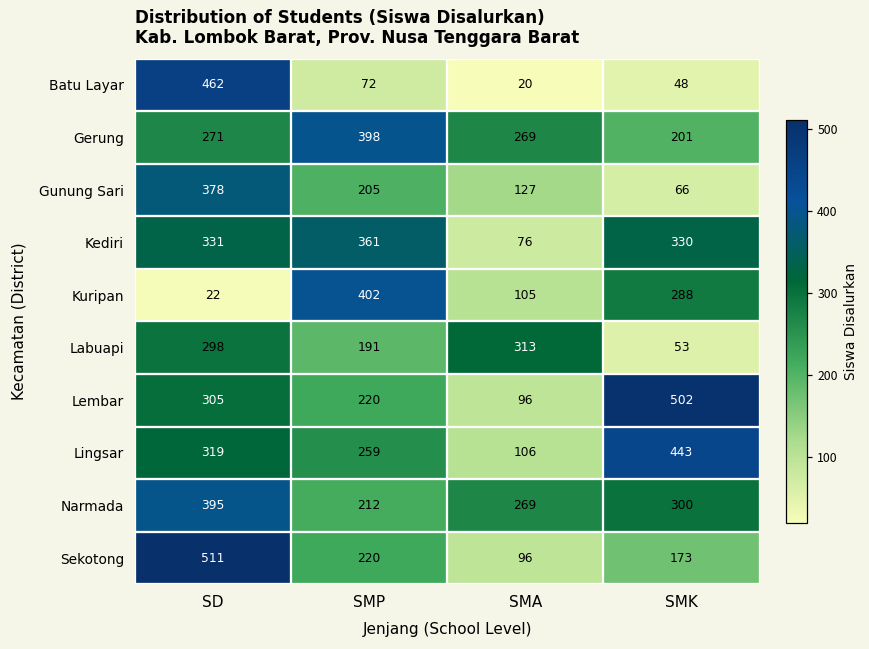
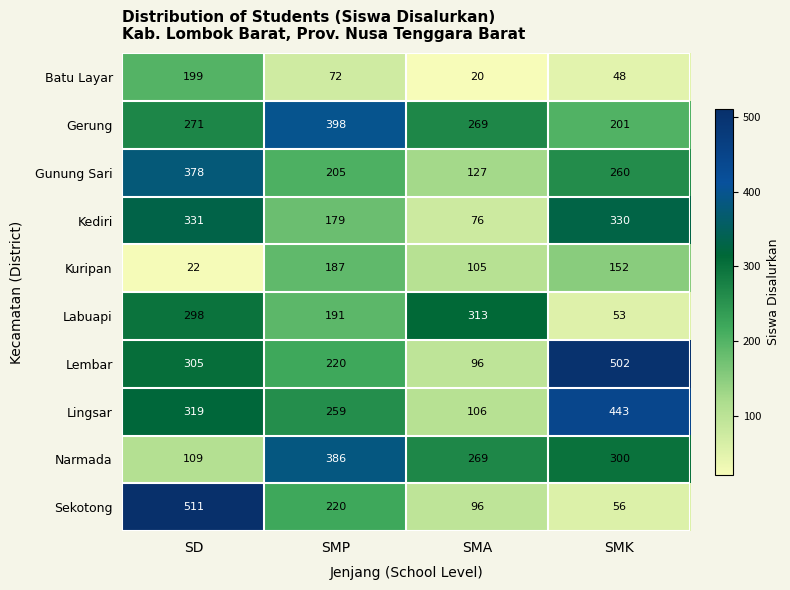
  {
    "Batu Layar": {
-     "SD": 462,
+     "SD": 199,
      "SMP": 72,
      "SMA": 20,
      "SMK": 48
    },
    "Gerung": {
      "SD": 271,
      "SMP": 398,
      "SMA": 269,
      "SMK": 201
    },
    "Gunung Sari": {
      "SD": 378,
      "SMP": 205,
      "SMA": 127,
-     "SMK": 66
+     "SMK": 260
    },
    "Kediri": {
      "SD": 331,
-     "SMP": 361,
+     "SMP": 179,
      "SMA": 76,
      "SMK": 330
    },
    "Kuripan": {
      "SD": 22,
-     "SMP": 402,
+     "SMP": 187,
      "SMA": 105,
-     "SMK": 288
+     "SMK": 152
    },
    "Labuapi": {
      "SD": 298,
      "SMP": 191,
      "SMA": 313,
      "SMK": 53
    },
    "Lembar": {
      "SD": 305,
      "SMP": 220,
      "SMA": 96,
      "SMK": 502
    },
    "Lingsar": {
      "SD": 319,
      "SMP": 259,
      "SMA": 106,
      "SMK": 443
    },
    "Narmada": {
-     "SD": 395,
-     "SMP": 212,
+     "SD": 109,
+     "SMP": 386,
      "SMA": 269,
      "SMK": 300
    },
    "Sekotong": {
      "SD": 511,
      "SMP": 220,
      "SMA": 96,
-     "SMK": 173
+     "SMK": 56
    }
  }
